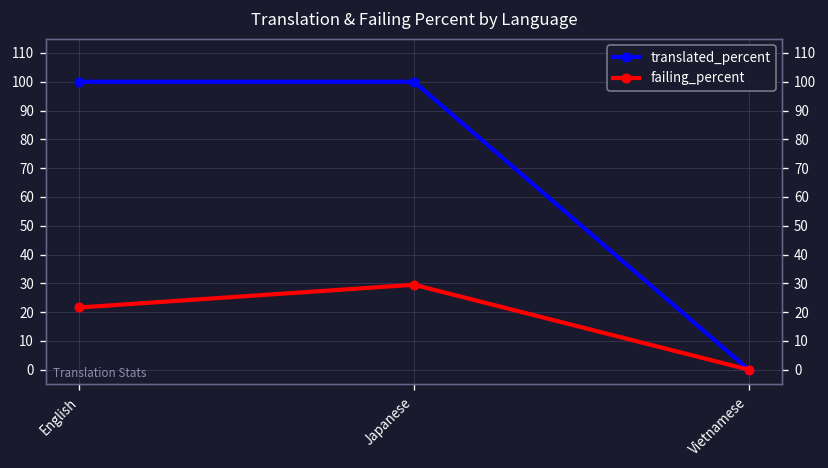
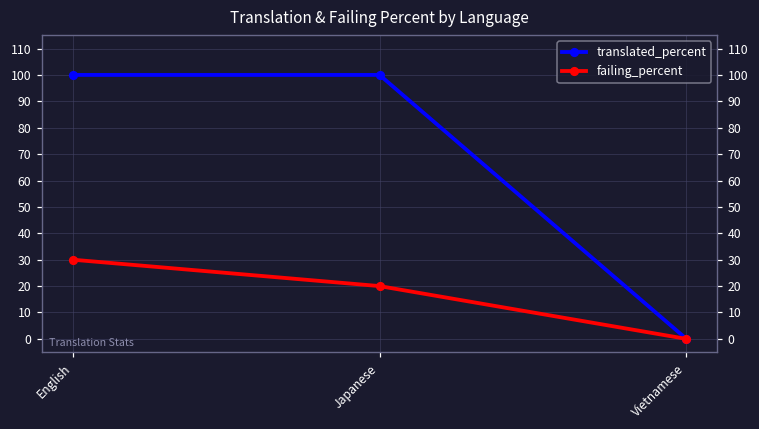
  {
    "translated_percent": {
      "English": 100,
      "Japanese": 100
    },
    "failing_percent": {
-     "English": 22,
-     "Japanese": 30
+     "English": 30,
+     "Japanese": 20
    }
  }
